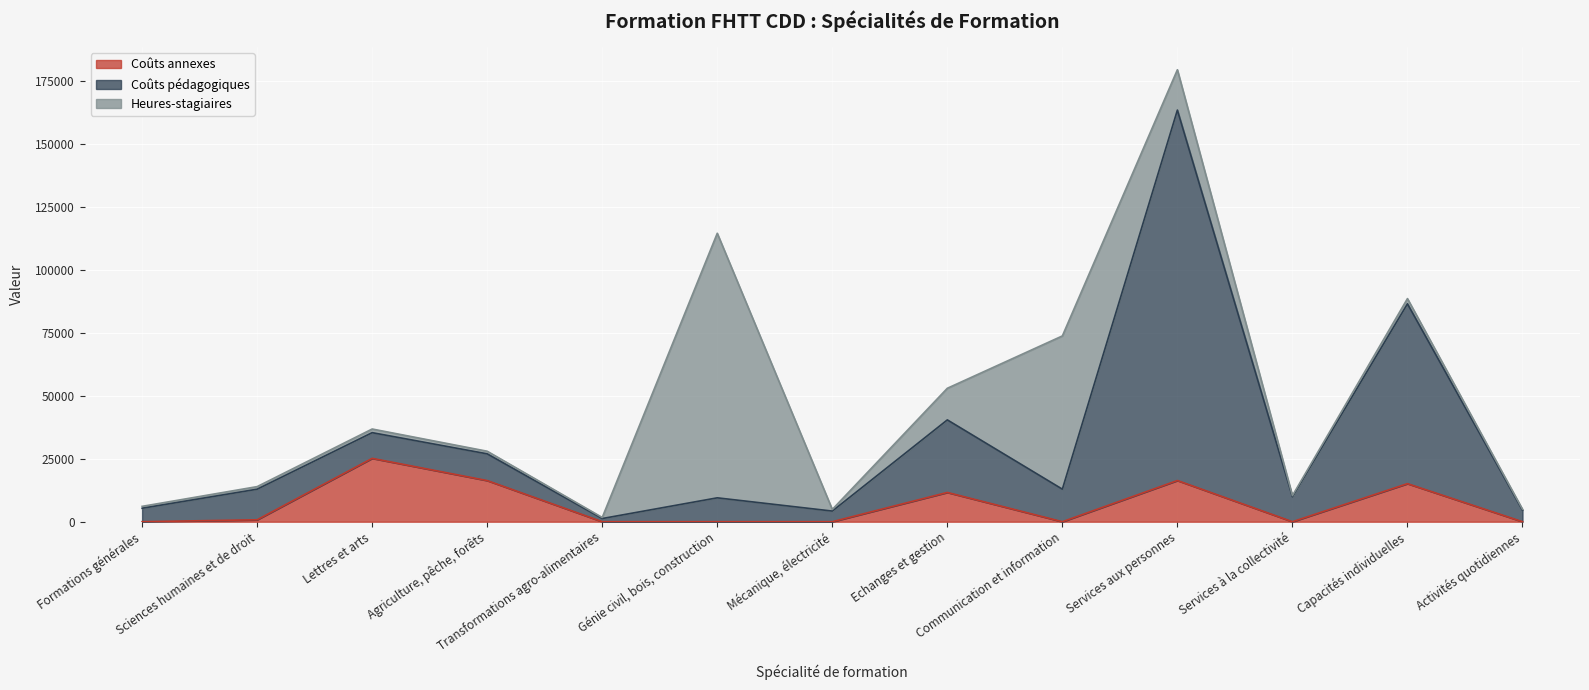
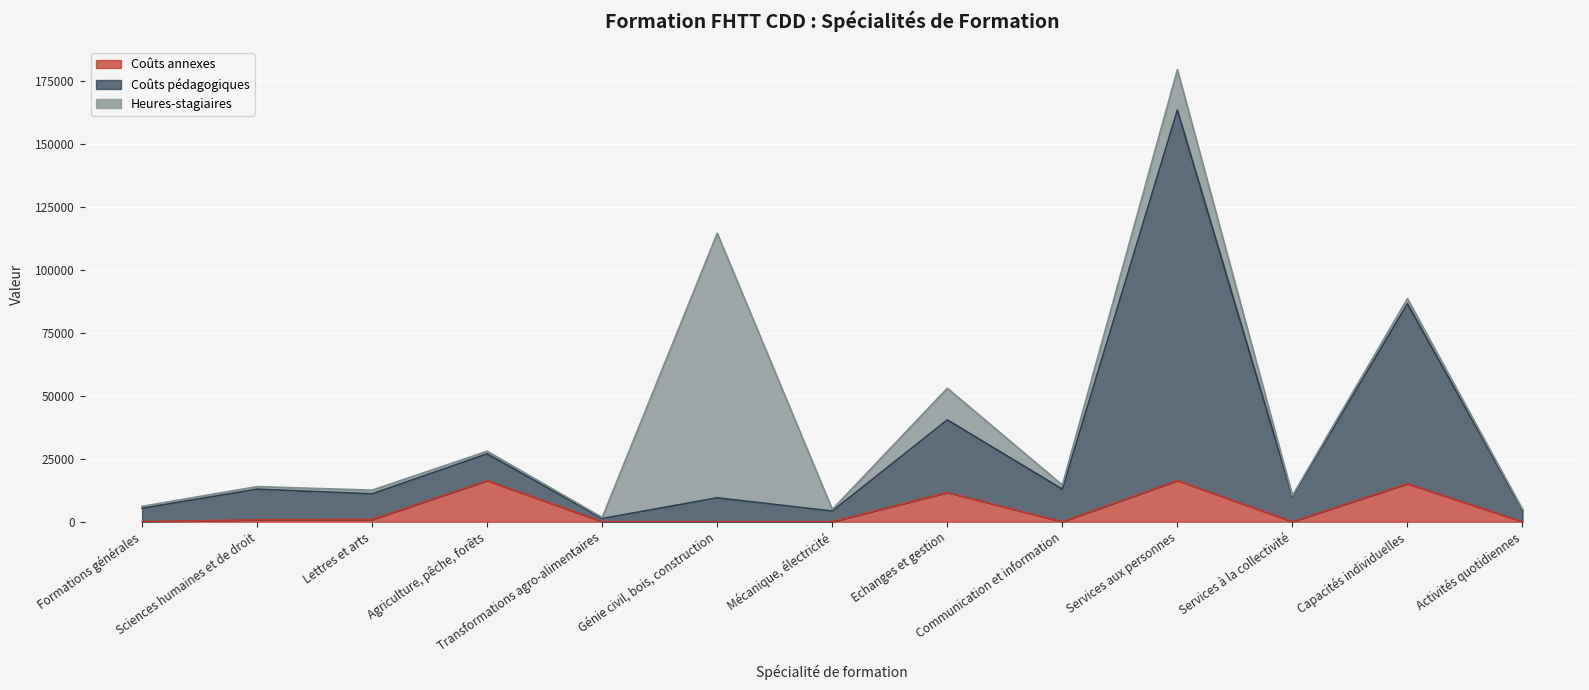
  {
    "Coûts annexes": {
      "Formations générales": 0,
      "Sciences humaines et de droit": 1000,
-     "Lettres et arts": 25000,
+     "Lettres et arts": 1000,
      "Agriculture, pêche, forêts": 16000,
      "Transformations agro-alimentaires": 0,
      "Génie civil, bois, construction": 0,
      "Mécanique, électricité": 0,
      "Echanges et gestion": 12000,
      "Communication et information": 0,
      "Services aux personnes": 16000,
      "Services à la collectivité": 0,
      "Capacités individuelles": 15000,
      "Activités quotidiennes": 0
    },
    "Coûts pédagogiques": {
      "Sciences humaines et de droit": 12000,
      "Lettres et arts": 10000,
      "Agriculture, pêche, forêts": 11000,
      "Génie civil, bois, construction": 9000,
      "Echanges et gestion": 29000,
      "Communication et information": 13000,
      "Services aux personnes": 147000,
      "Capacités individuelles": 71000
    },
    "Heures-stagiaires": {
      "Sciences humaines et de droit": 1000,
      "Lettres et arts": 1000,
      "Agriculture, pêche, forêts": 1000,
      "Génie civil, bois, construction": 105000,
      "Echanges et gestion": 13000,
-     "Communication et information": 61000,
+     "Communication et information": 2000,
      "Services aux personnes": 16000,
      "Capacités individuelles": 2000
    }
  }
